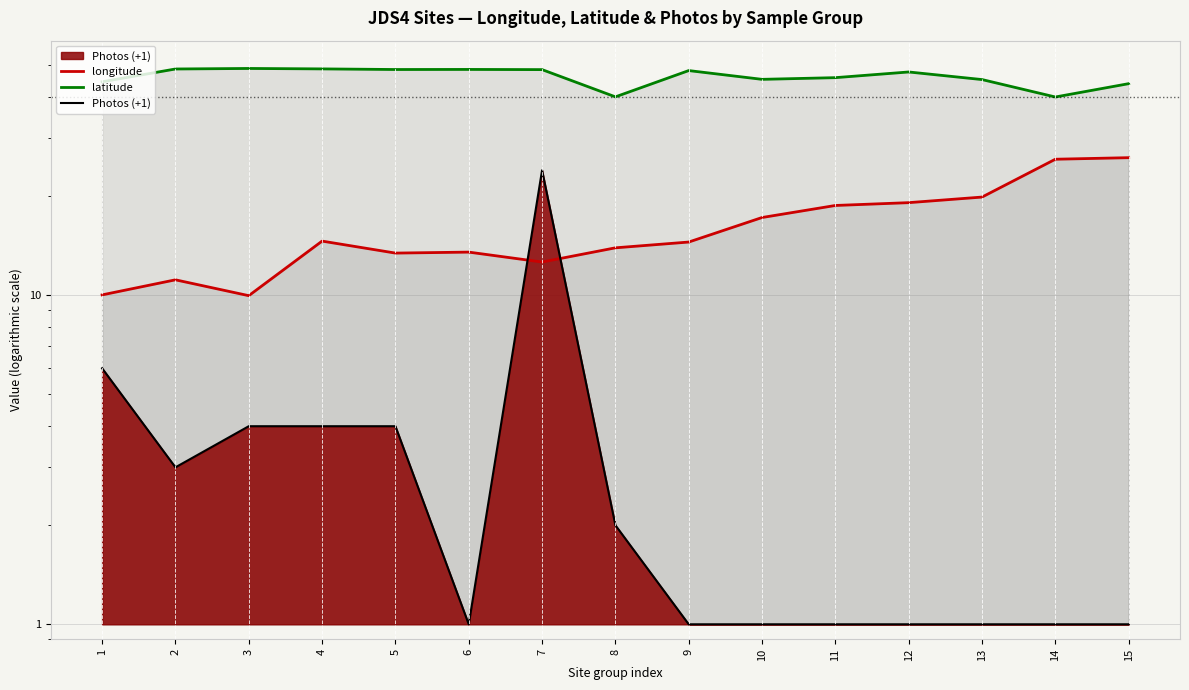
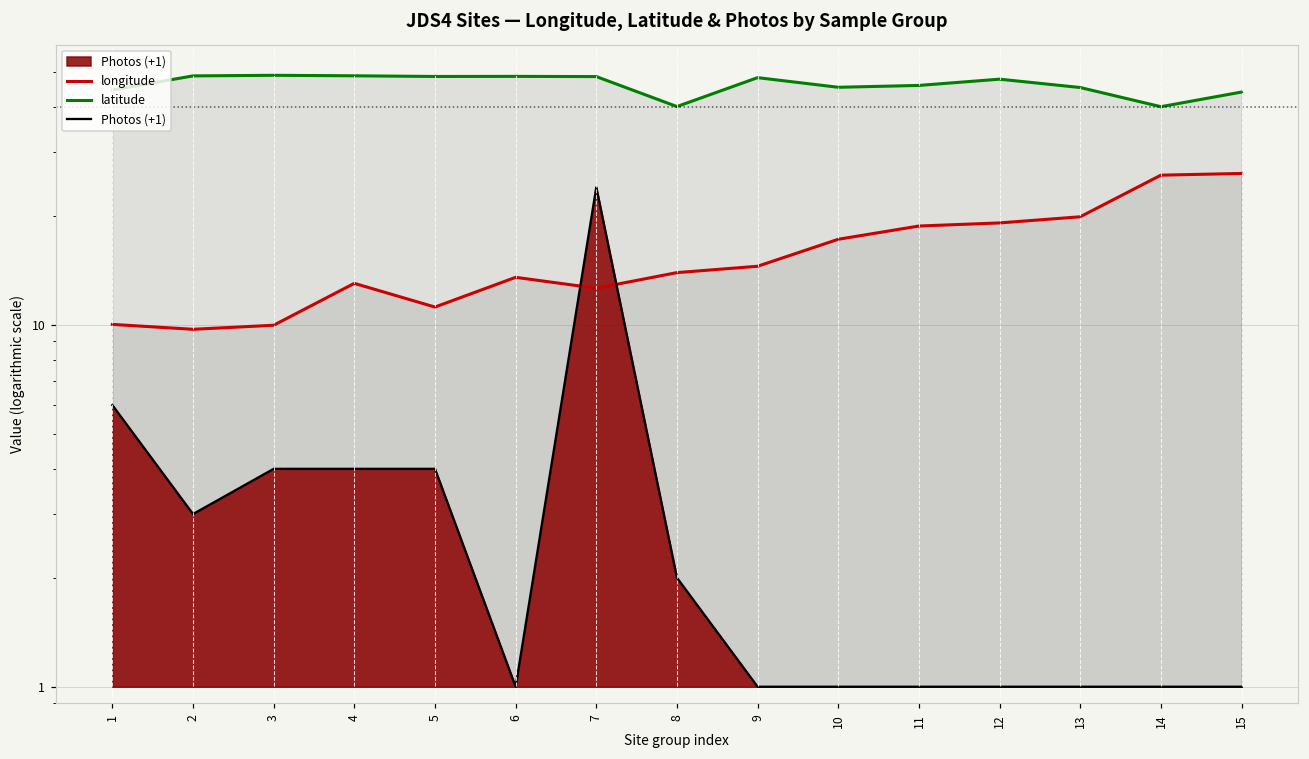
  {
    "longitude": {
      "1": 10.0,
-     "2": 11.1,
+     "2": 9.7,
      "3": 10.0,
-     "4": 15,
-     "5": 13.4,
+     "4": 13.0,
+     "5": 11.2,
      "6": 13.5,
      "7": 12.6,
      "8": 13.9,
      "9": 15,
      "10": 17,
      "11": 19,
      "12": 19,
      "13": 20,
      "14": 26,
      "15": 26
    },
    "latitude": {
      "2": 49,
      "3": 49,
      "4": 49,
      "5": 49,
      "6": 49,
      "7": 49,
      "8": 40,
      "9": 48,
      "10": 45,
      "11": 46,
      "12": 48,
      "13": 45,
      "14": 40,
      "15": 44
    }
  }
